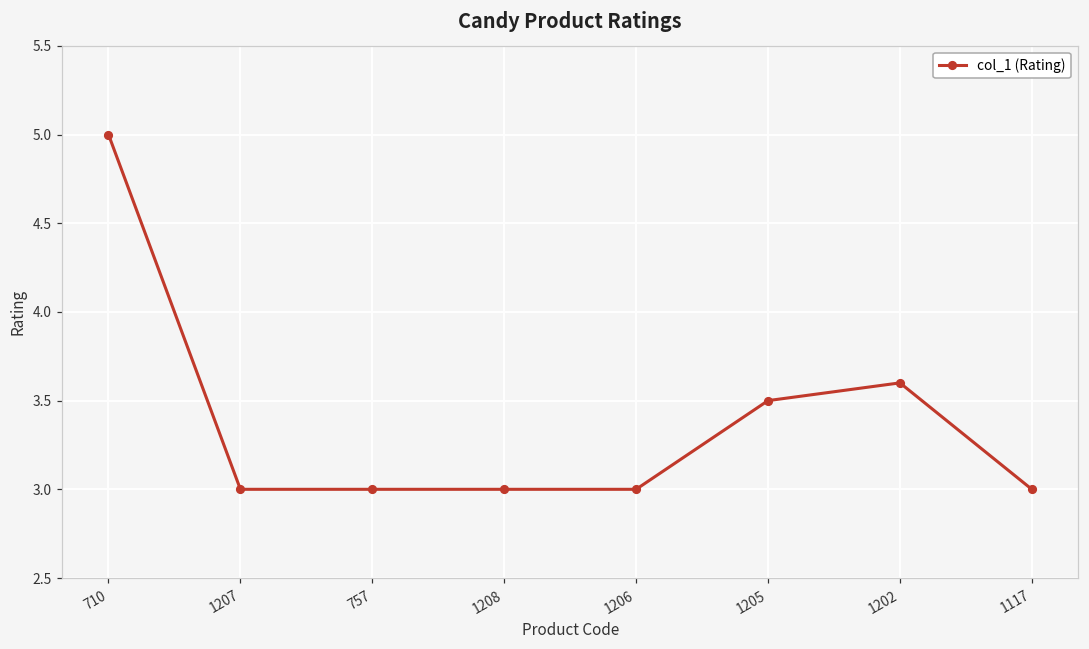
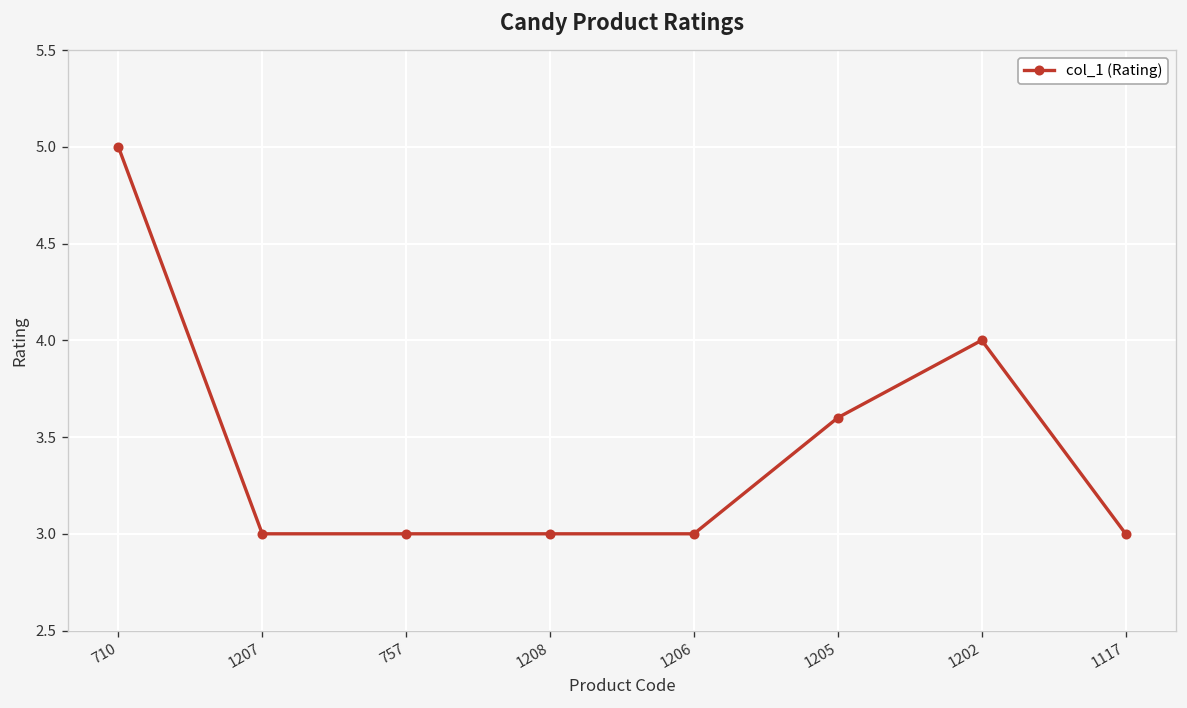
  {
    "710": 5.0,
    "1207": 3.0,
    "757": 3.0,
    "1208": 3.0,
    "1206": 3.0,
-   "1205": 3.5,
-   "1202": 3.6,
+   "1205": 3.6,
+   "1202": 4.0,
    "1117": 3.0
  }
